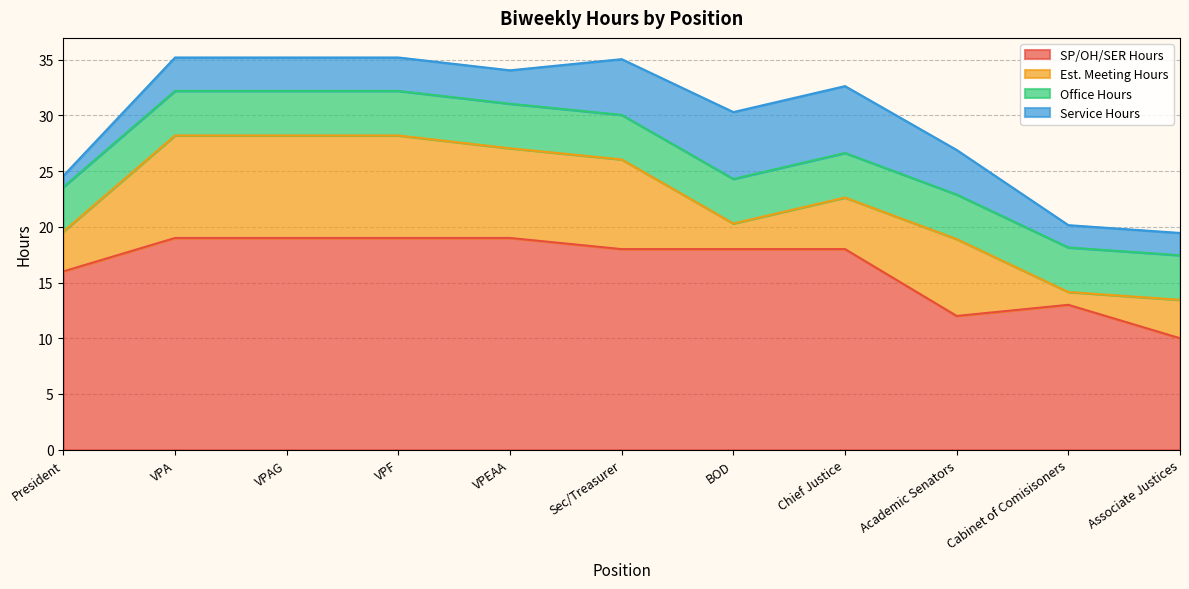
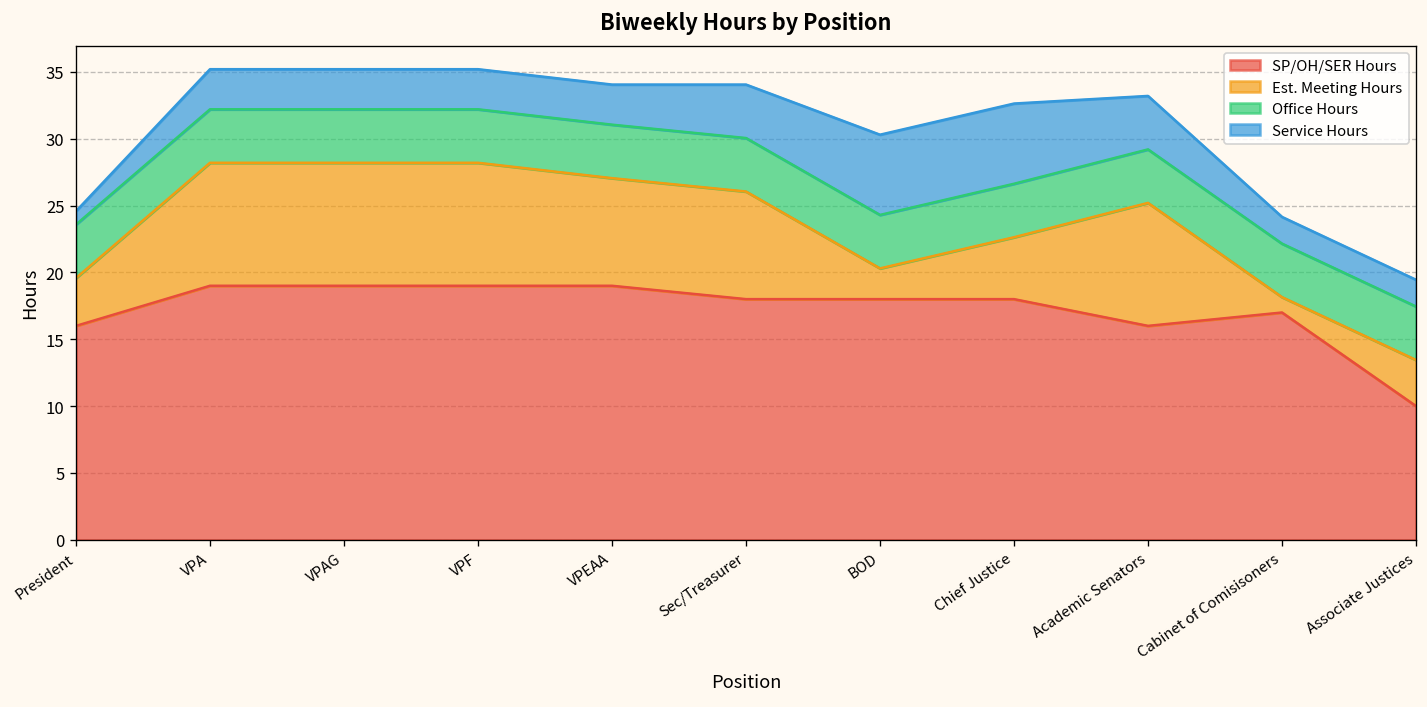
  {
    "SP/OH/SER Hours": {
      "President": 16,
      "VPA": 19,
      "VPAG": 19,
      "VPF": 19,
      "VPEAA": 19,
      "Sec/Treasurer": 18,
      "BOD": 18,
      "Chief Justice": 18,
-     "Academic Senators": 12,
-     "Cabinet of Comisisoners": 13,
+     "Academic Senators": 16,
+     "Cabinet of Comisisoners": 17,
      "Associate Justices": 10
    },
    "Est. Meeting Hours": {
      "President": 3.6,
      "VPA": 9.2,
      "VPAG": 9.2,
      "VPF": 9.2,
      "VPEAA": 8.1,
      "Sec/Treasurer": 8.1,
      "BOD": 2.3,
      "Chief Justice": 4.6,
-     "Academic Senators": 6.9,
+     "Academic Senators": 9.2,
      "Cabinet of Comisisoners": 1.2,
      "Associate Justices": 3.4
    },
    "Office Hours": {
      "President": 4.0,
      "VPA": 4.0,
      "VPAG": 4.0,
      "VPF": 4.0,
      "VPEAA": 4.0,
      "Sec/Treasurer": 4.0,
      "BOD": 4.0,
      "Chief Justice": 4.0,
      "Academic Senators": 4.0,
      "Cabinet of Comisisoners": 4.0,
      "Associate Justices": 4.0
    },
    "Service Hours": {
      "President": 1,
      "VPA": 3,
      "VPAG": 3,
      "VPF": 3,
      "VPEAA": 3,
-     "Sec/Treasurer": 5,
+     "Sec/Treasurer": 4,
      "BOD": 6,
      "Chief Justice": 6,
      "Academic Senators": 4,
      "Cabinet of Comisisoners": 2,
      "Associate Justices": 2
    }
  }
